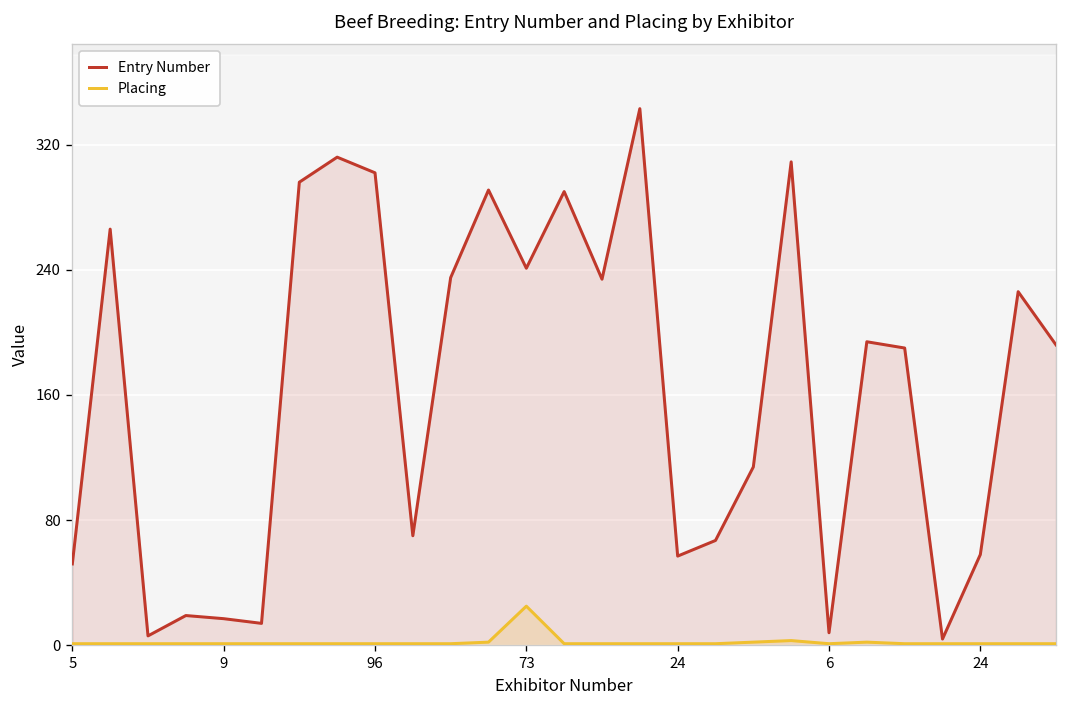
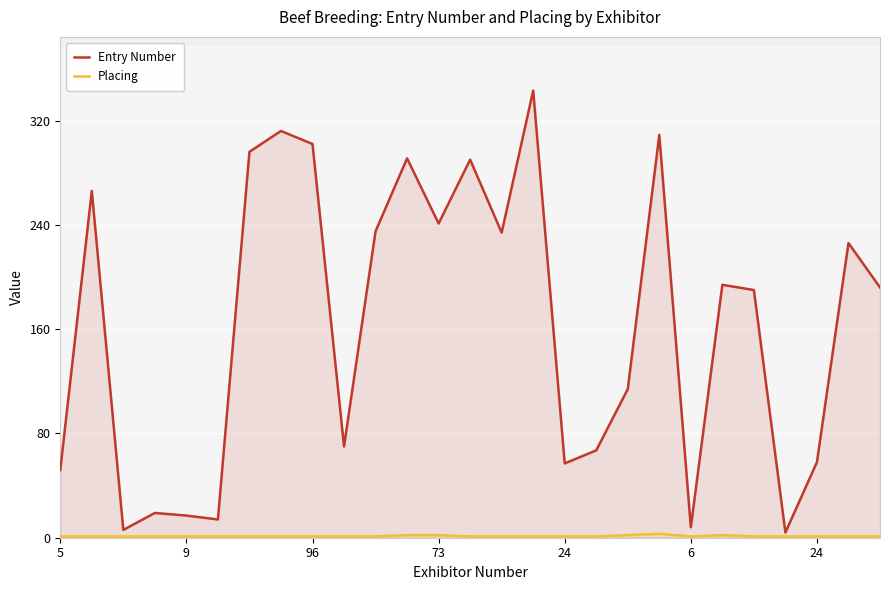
  {
    "Entry Number": {
      "96": 302,
      "73": 241
    },
    "Placing": {
      "96": 1,
-     "73": 25
+     "73": 2
    }
  }
